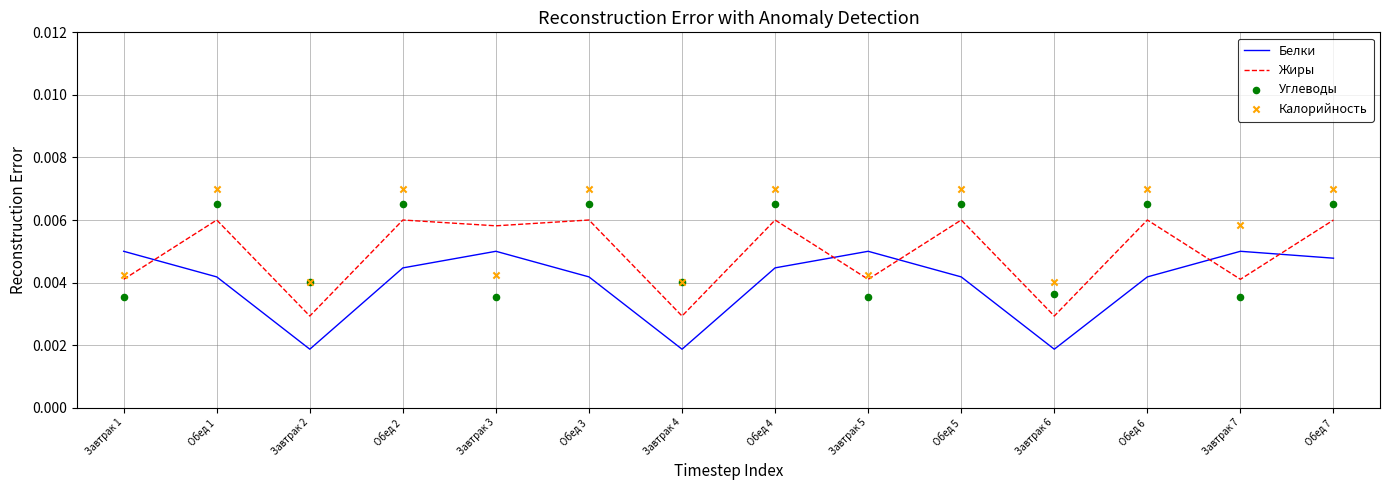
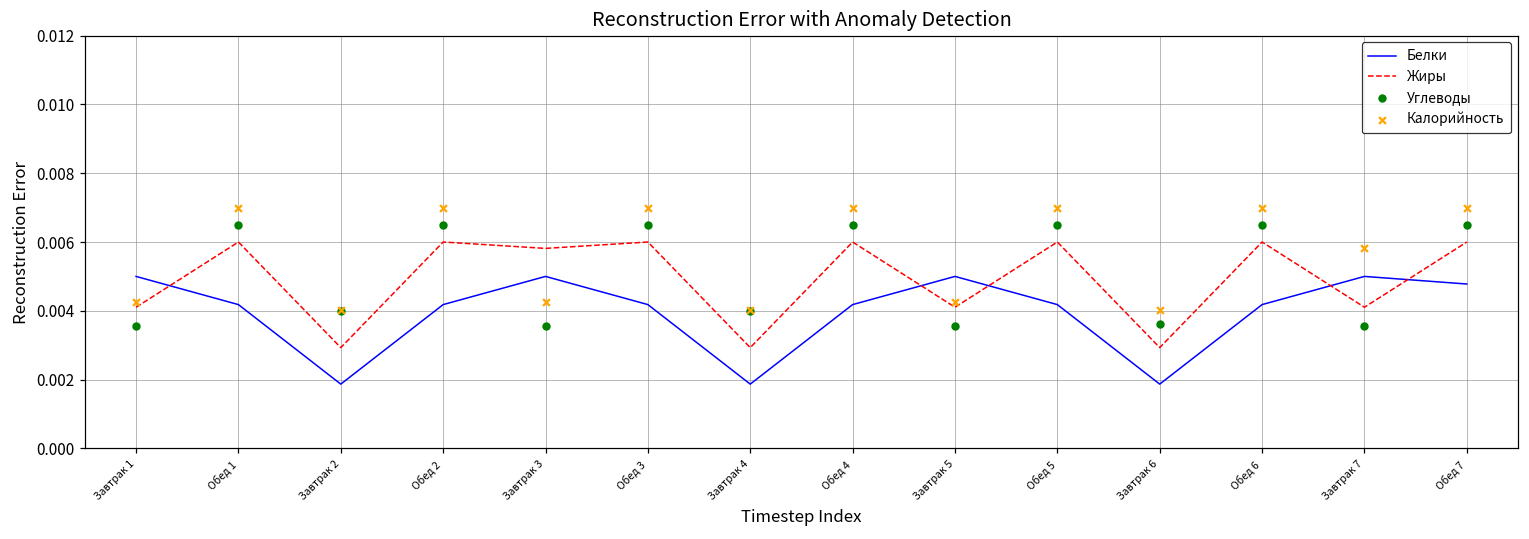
  {
    "Белки": {
      "Завтрак 1": 0.0050,
      "Обед 1": 0.0042,
      "Завтрак 2": 0.0019,
-     "Обед 2": 0.0045,
+     "Обед 2": 0.0042,
      "Завтрак 3": 0.0050,
      "Обед 3": 0.0042,
      "Завтрак 4": 0.0019,
-     "Обед 4": 0.0045,
+     "Обед 4": 0.0042,
      "Завтрак 5": 0.0050,
      "Обед 5": 0.0042,
      "Завтрак 6": 0.0019,
      "Обед 6": 0.0042,
      "Завтрак 7": 0.0050,
      "Обед 7": 0.0048
    },
    "Жиры": {
      "Завтрак 1": 0.0041,
      "Обед 1": 0.0060,
      "Завтрак 2": 0.0029,
      "Обед 2": 0.0060,
      "Завтрак 3": 0.0058,
      "Обед 3": 0.0060,
      "Завтрак 4": 0.0029,
      "Обед 4": 0.0060,
      "Завтрак 5": 0.0041,
      "Обед 5": 0.0060,
      "Завтрак 6": 0.0029,
      "Обед 6": 0.0060,
      "Завтрак 7": 0.0041,
      "Обед 7": 0.0060
    }
  }
